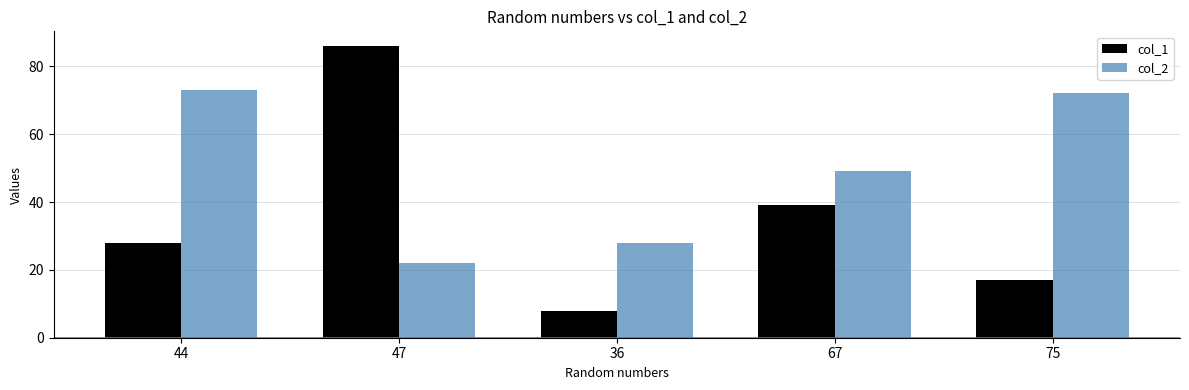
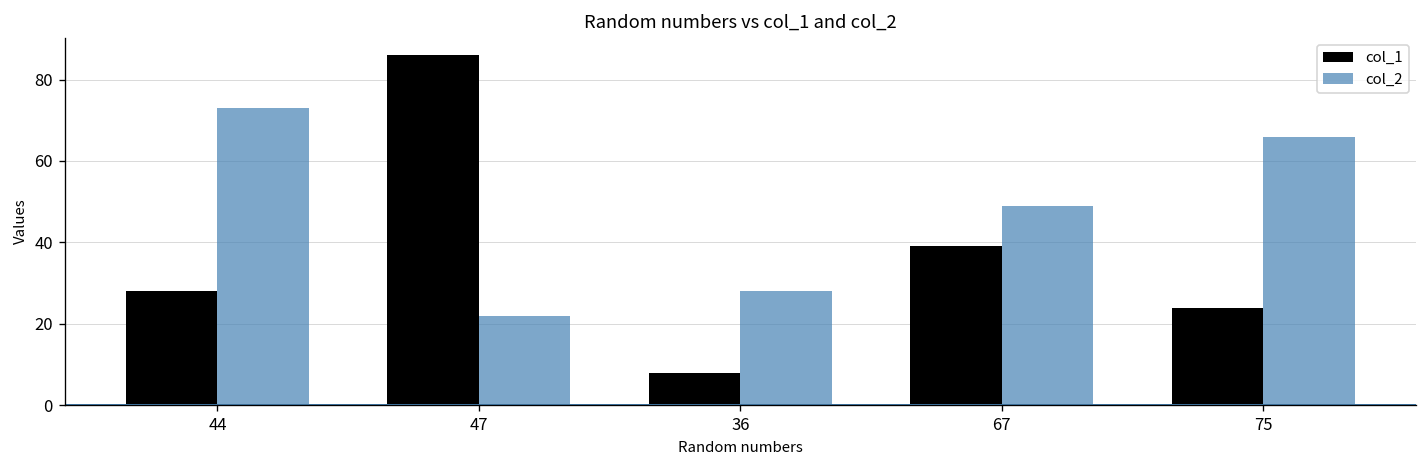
  {
    "col_1": {
      "44": 28,
      "47": 86,
      "36": 8,
      "67": 39,
-     "75": 17
+     "75": 24
    },
    "col_2": {
      "44": 73,
      "47": 22,
      "36": 28,
      "67": 49,
-     "75": 72
+     "75": 66
    }
  }
